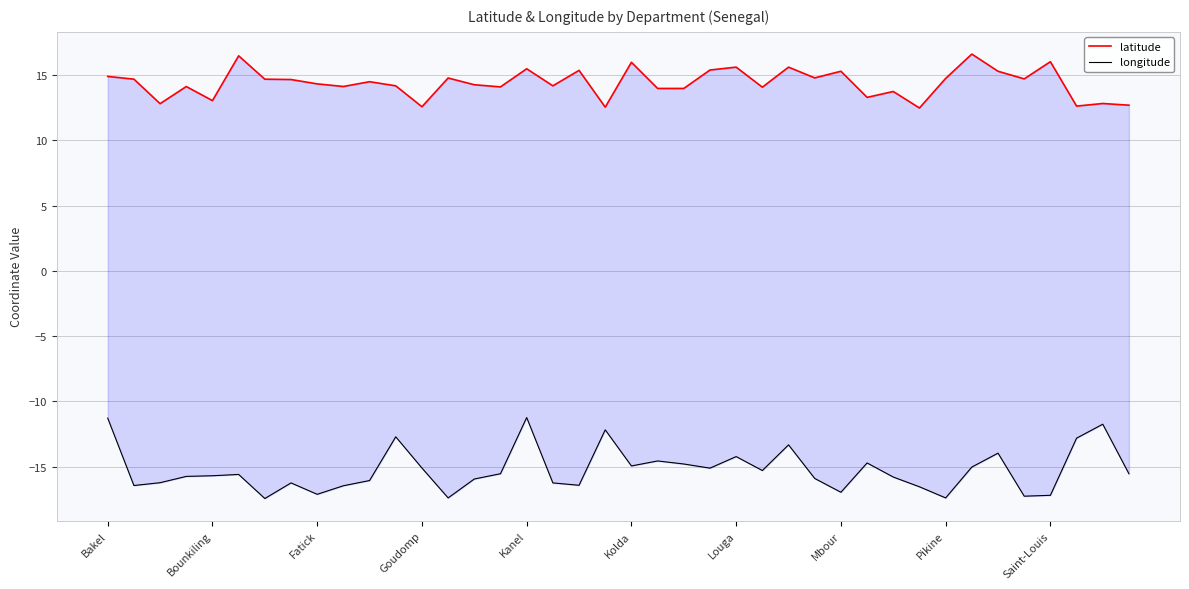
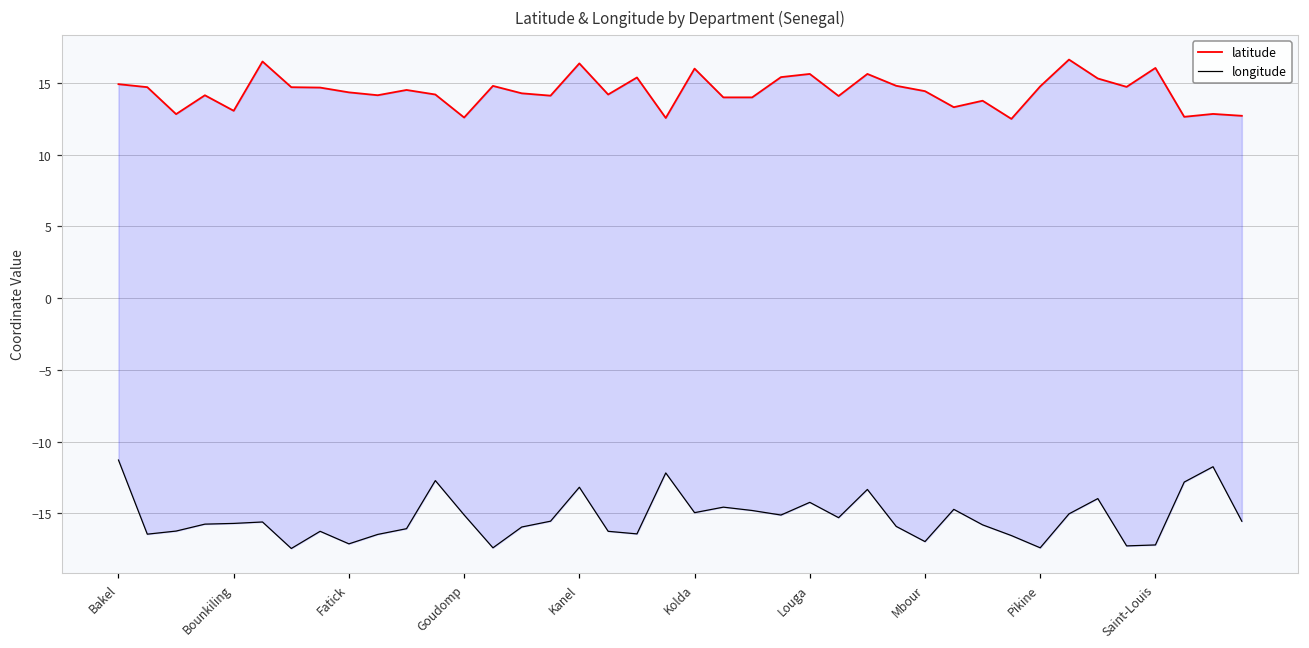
  {
    "latitude": {
      "Bakel": 14.9,
      "Bounkiling": 13.1,
      "Fatick": 14.3,
      "Goudomp": 12.6,
-     "Kanel": 15.5,
+     "Kanel": 16.4,
      "Kolda": 16.0,
      "Louga": 15.6,
-     "Mbour": 15.3,
+     "Mbour": 14.4,
      "Pikine": 14.8,
      "Saint-Louis": 16.0
    },
    "longitude": {
      "Bakel": -11.3,
      "Bounkiling": -15.7,
      "Fatick": -17.1,
      "Goudomp": -15.1,
-     "Kanel": -11.2,
+     "Kanel": -13.2,
      "Kolda": -15.0,
      "Louga": -14.2,
      "Mbour": -17.0,
      "Pikine": -17.4,
      "Saint-Louis": -17.2
    }
  }
